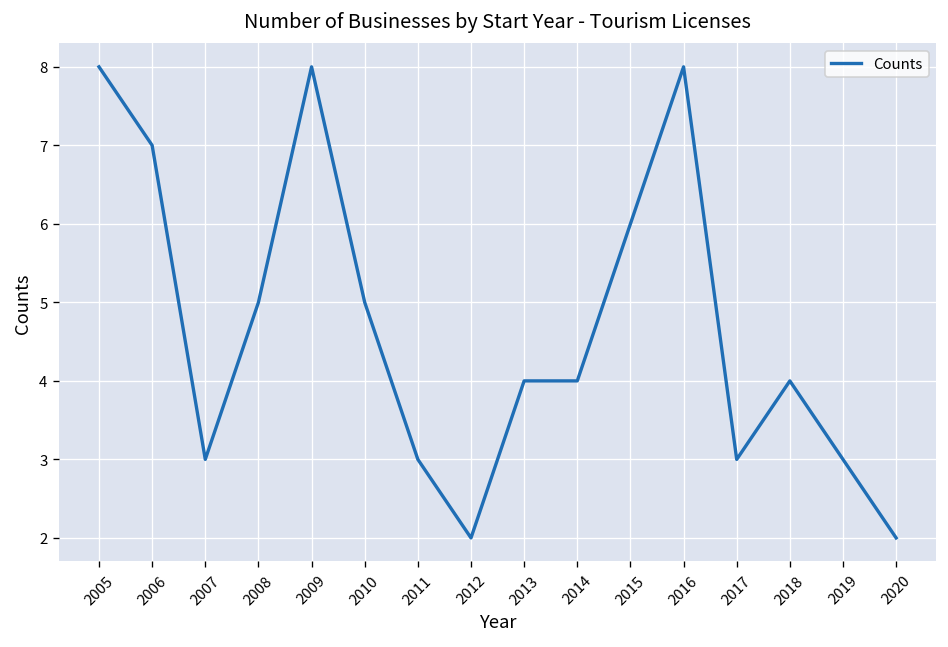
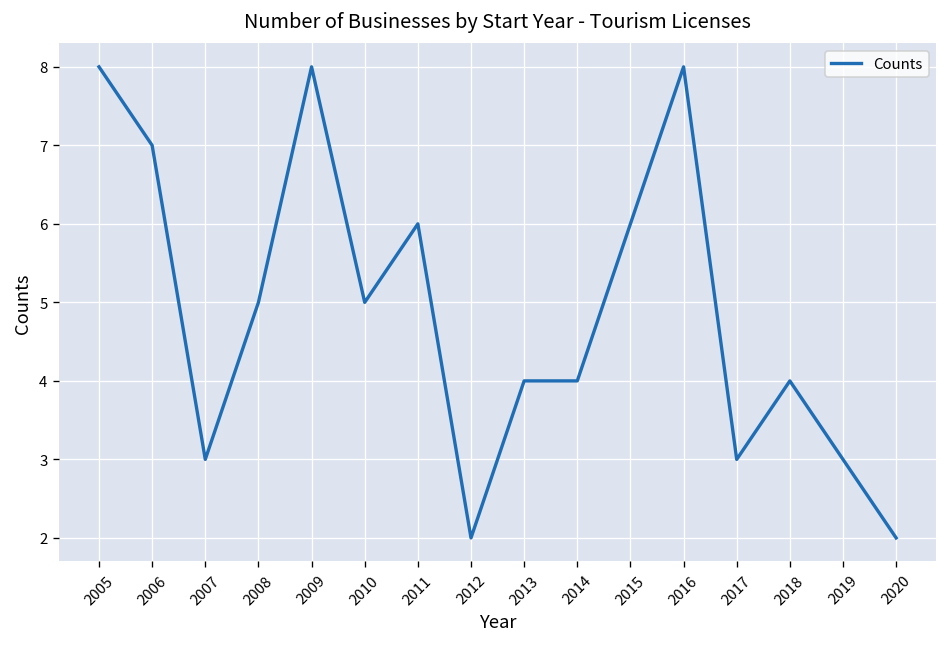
  {
    "2005": 8,
    "2006": 7,
    "2007": 3,
    "2008": 5,
    "2009": 8,
    "2010": 5,
-   "2011": 3,
+   "2011": 6,
    "2012": 2,
    "2013": 4,
    "2014": 4,
    "2015": 6,
    "2016": 8,
    "2017": 3,
    "2018": 4,
    "2019": 3,
    "2020": 2
  }
